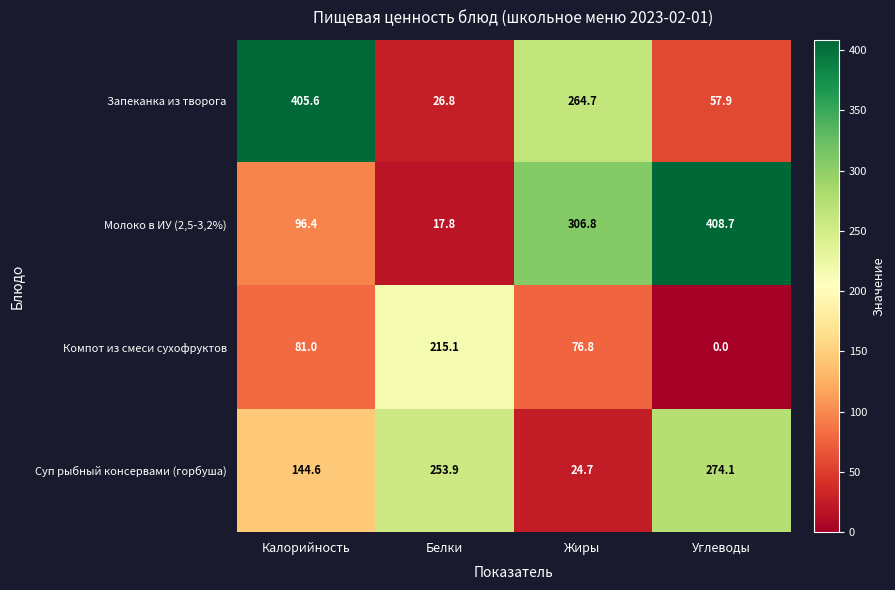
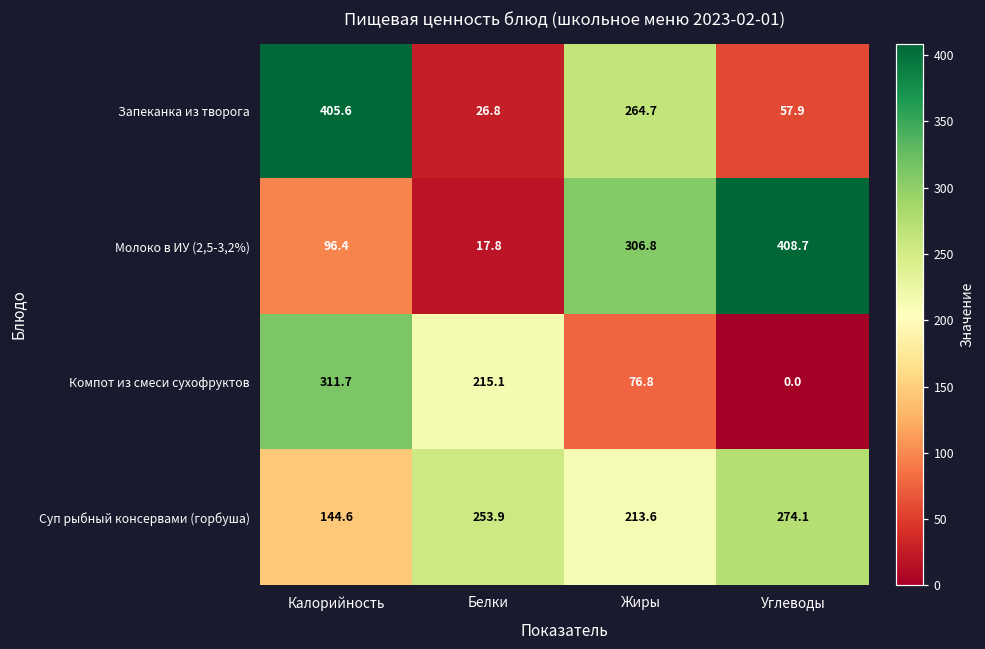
  {
    "Запеканка из творога": {
      "Калорийность": 405.6,
      "Белки": 26.8,
      "Жиры": 264.7,
      "Углеводы": 57.9
    },
    "Молоко в ИУ (2,5-3,2%)": {
      "Калорийность": 96.4,
      "Белки": 17.8,
      "Жиры": 306.8,
      "Углеводы": 408.7
    },
    "Компот из смеси сухофруктов": {
-     "Калорийность": 81.0,
+     "Калорийность": 311.7,
      "Белки": 215.1,
      "Жиры": 76.8,
      "Углеводы": 0.0
    },
    "Суп рыбный консервами (горбуша)": {
      "Калорийность": 144.6,
      "Белки": 253.9,
-     "Жиры": 24.7,
+     "Жиры": 213.6,
      "Углеводы": 274.1
    }
  }
